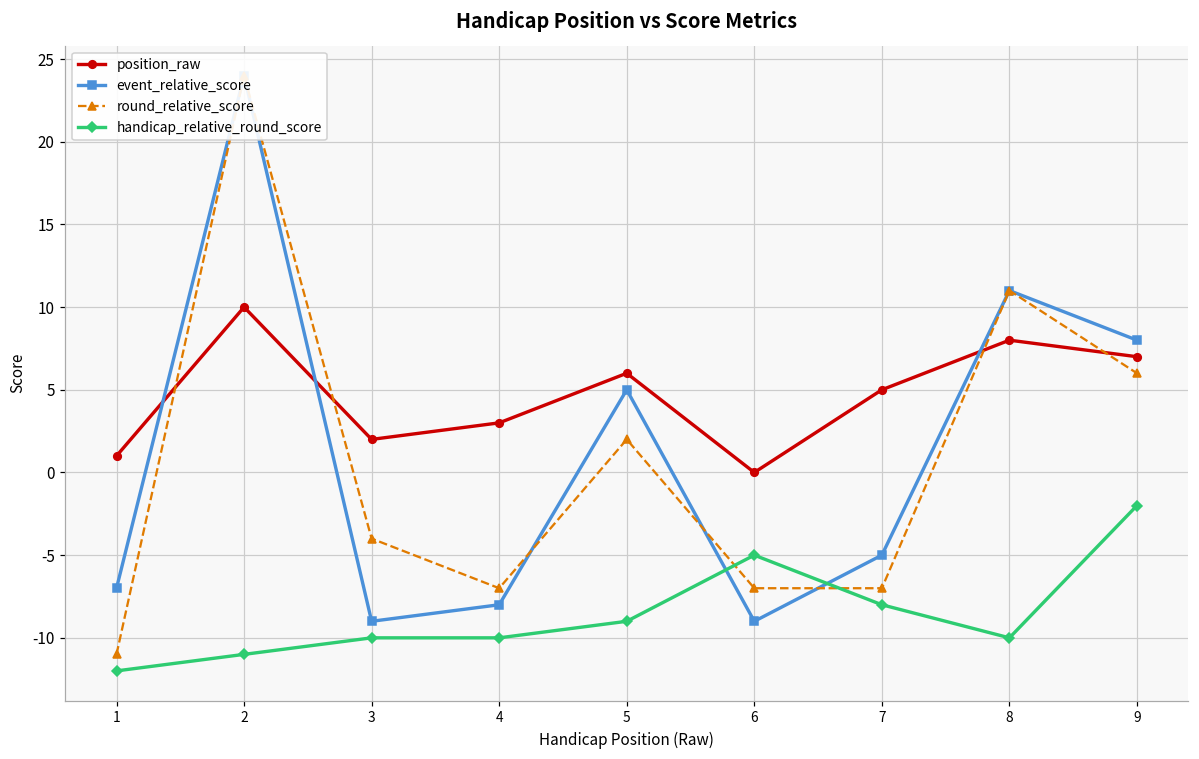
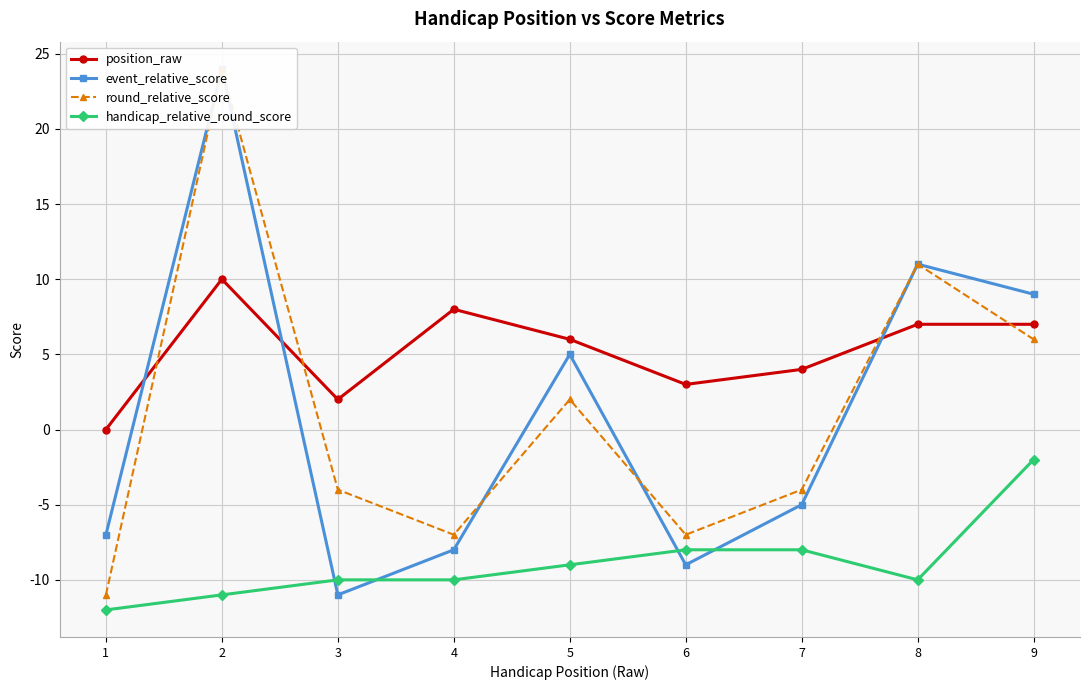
  {
    "position_raw": {
-     "1": 1,
+     "1": 0,
      "2": 10,
      "3": 2,
-     "4": 3,
+     "4": 8,
      "5": 6,
-     "6": 0,
-     "7": 5,
-     "8": 8,
+     "6": 3,
+     "7": 4,
+     "8": 7,
      "9": 7
    },
    "event_relative_score": {
      "1": -7,
-     "3": -9,
+     "3": -11,
      "4": -8,
      "5": 5,
      "6": -9,
      "7": -5,
-     "9": 8
+     "9": 9
    },
    "round_relative_score": {
      "1": -11,
      "3": -4,
      "4": -7,
      "5": 2,
      "6": -7,
-     "7": -7,
+     "7": -4,
      "9": 6
    },
    "handicap_relative_round_score": {
      "1": -12,
      "2": -11,
      "3": -10,
      "4": -10,
      "5": -9,
-     "6": -5,
+     "6": -8,
      "7": -8,
      "8": -10,
      "9": -2
    }
  }
